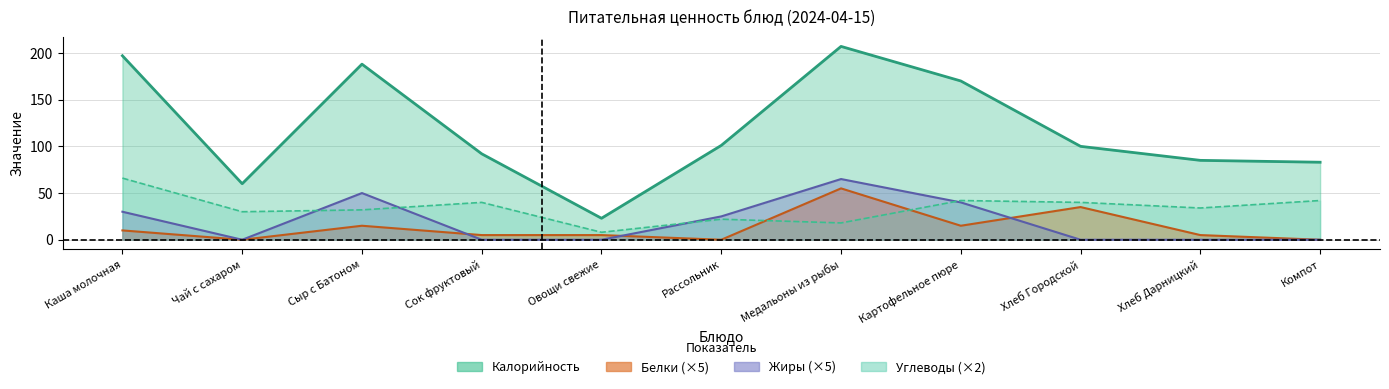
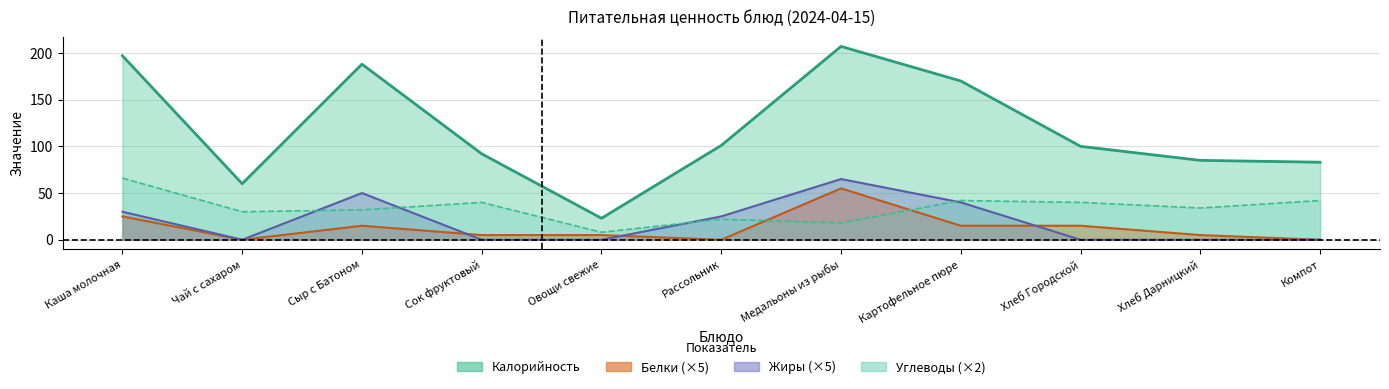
  {
    "Белки (×5)": {
-     "Каша молочная": 10,
+     "Каша молочная": 30,
      "Сыр с Батоном": 20,
      "Сок фруктовый": 10,
      "Овощи свежие": 10,
      "Рассольник": 0,
      "Медальоны из рыбы": 60,
      "Картофельное пюре": 20,
-     "Хлеб Городской": 40,
+     "Хлеб Городской": 20,
      "Хлеб Дарницкий": 10
    }
  }
